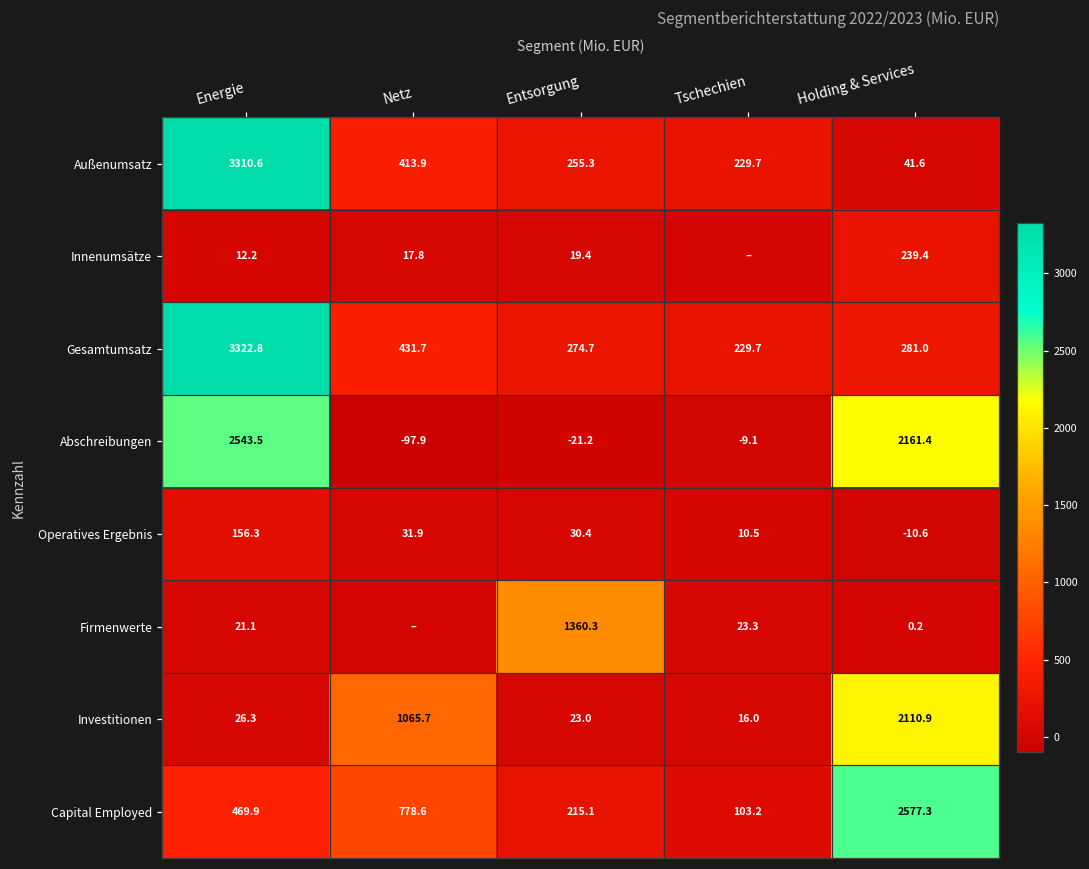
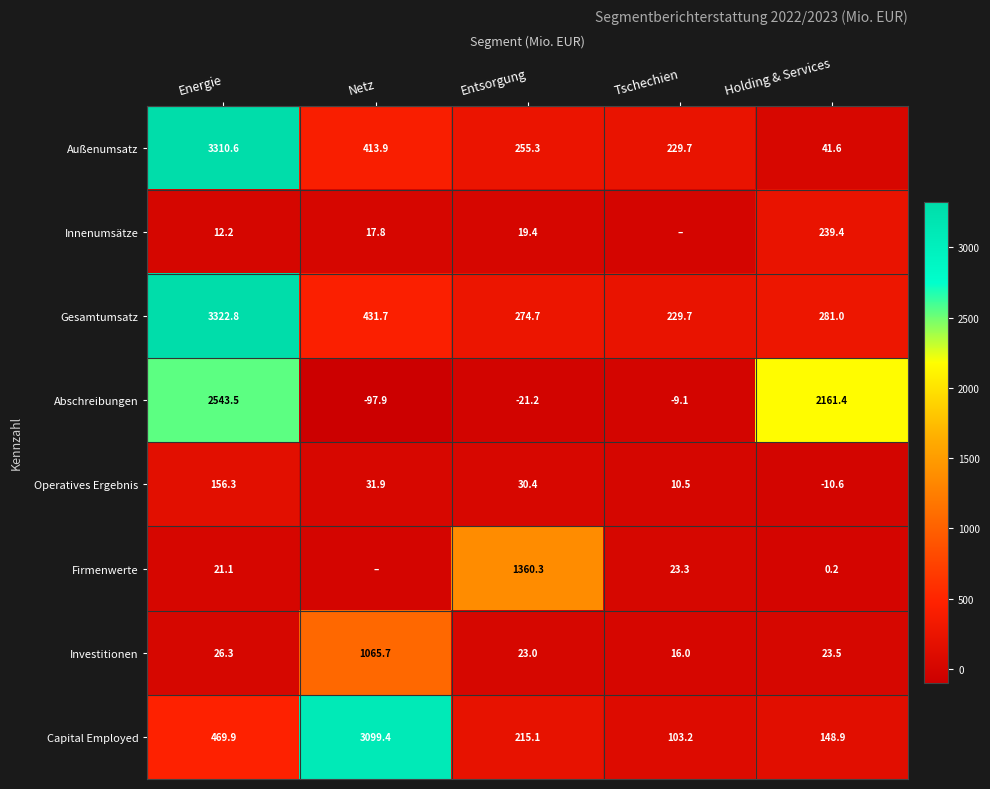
  {
    "Außenumsatz": {
      "Energie": 3310.6,
      "Netz": 413.9,
      "Entsorgung": 255.3,
      "Tschechien": 229.7,
      "Holding & Services": 41.6
    },
    "Innenumsätze": {
      "Energie": 12.2,
      "Netz": 17.8,
      "Entsorgung": 19.4,
      "Holding & Services": 239.4
    },
    "Gesamtumsatz": {
      "Energie": 3322.8,
      "Netz": 431.7,
      "Entsorgung": 274.7,
      "Tschechien": 229.7,
      "Holding & Services": 281.0
    },
    "Abschreibungen": {
      "Energie": 2543.5,
      "Netz": -97.9,
      "Entsorgung": -21.2,
      "Tschechien": -9.1,
      "Holding & Services": 2161.4
    },
    "Operatives Ergebnis": {
      "Energie": 156.3,
      "Netz": 31.9,
      "Entsorgung": 30.4,
      "Tschechien": 10.5,
      "Holding & Services": -10.6
    },
    "Firmenwerte": {
      "Energie": 21.1,
      "Entsorgung": 1360.3,
      "Tschechien": 23.3,
      "Holding & Services": 0.2
    },
    "Investitionen": {
      "Energie": 26.3,
      "Netz": 1065.7,
      "Entsorgung": 23.0,
      "Tschechien": 16.0,
-     "Holding & Services": 2110.9
+     "Holding & Services": 23.5
    },
    "Capital Employed": {
      "Energie": 469.9,
-     "Netz": 778.6,
+     "Netz": 3099.4,
      "Entsorgung": 215.1,
      "Tschechien": 103.2,
-     "Holding & Services": 2577.3
+     "Holding & Services": 148.9
    }
  }
